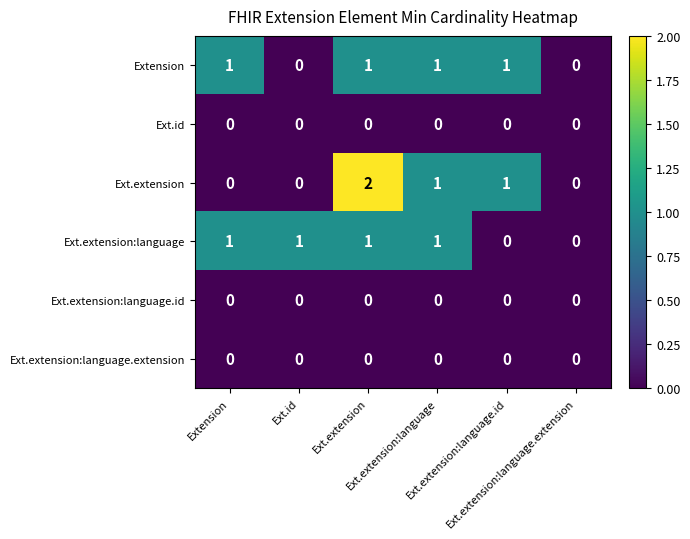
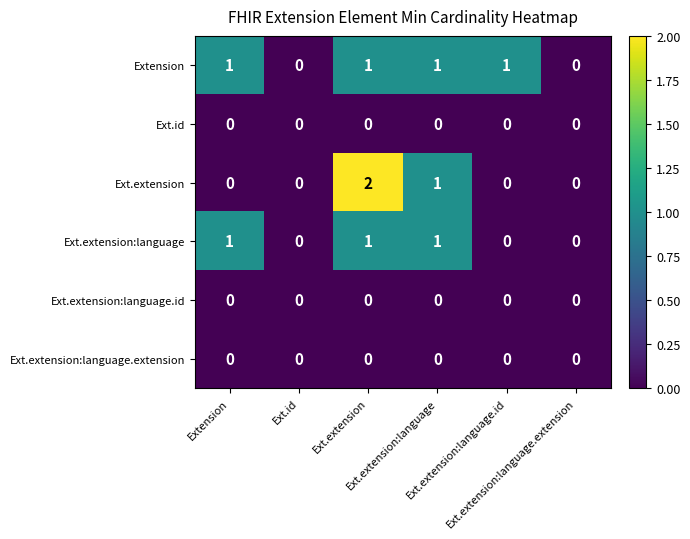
  {
    "Extension": {
      "Extension": 1,
      "Ext.id": 0,
      "Ext.extension": 1,
      "Ext.extension:language": 1,
      "Ext.extension:language.id": 1,
      "Ext.extension:language.extension": 0
    },
    "Ext.id": {
      "Extension": 0,
      "Ext.id": 0,
      "Ext.extension": 0,
      "Ext.extension:language": 0,
      "Ext.extension:language.id": 0,
      "Ext.extension:language.extension": 0
    },
    "Ext.extension": {
      "Extension": 0,
      "Ext.id": 0,
      "Ext.extension": 2,
      "Ext.extension:language": 1,
-     "Ext.extension:language.id": 1,
+     "Ext.extension:language.id": 0,
      "Ext.extension:language.extension": 0
    },
    "Ext.extension:language": {
      "Extension": 1,
-     "Ext.id": 1,
+     "Ext.id": 0,
      "Ext.extension": 1,
      "Ext.extension:language": 1,
      "Ext.extension:language.id": 0,
      "Ext.extension:language.extension": 0
    },
    "Ext.extension:language.id": {
      "Extension": 0,
      "Ext.id": 0,
      "Ext.extension": 0,
      "Ext.extension:language": 0,
      "Ext.extension:language.id": 0,
      "Ext.extension:language.extension": 0
    },
    "Ext.extension:language.extension": {
      "Extension": 0,
      "Ext.id": 0,
      "Ext.extension": 0,
      "Ext.extension:language": 0,
      "Ext.extension:language.id": 0,
      "Ext.extension:language.extension": 0
    }
  }
